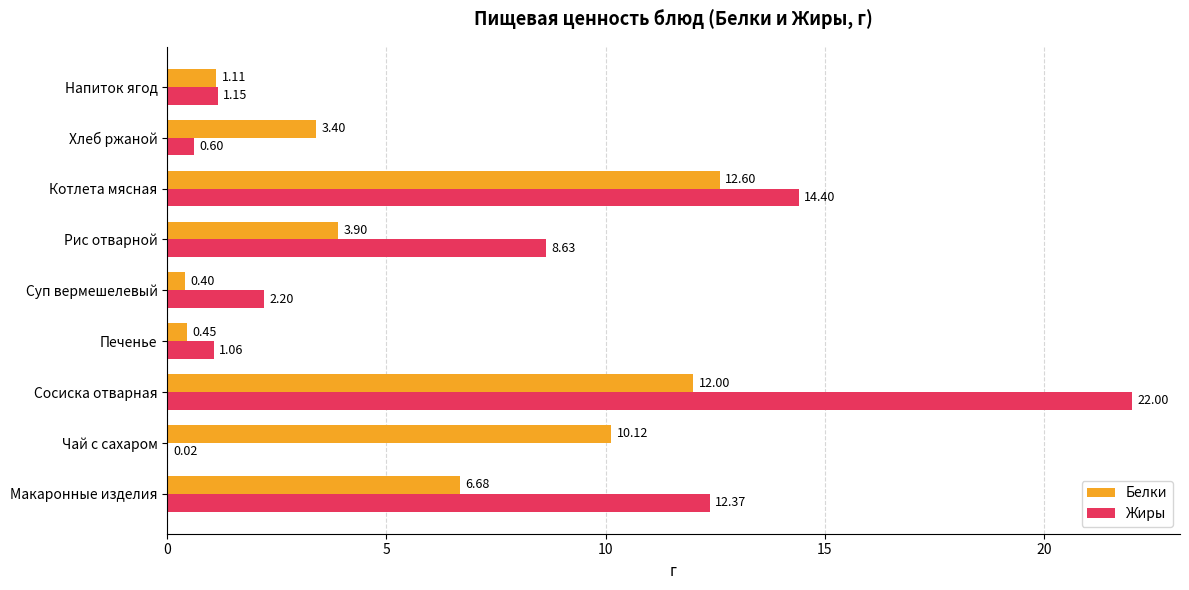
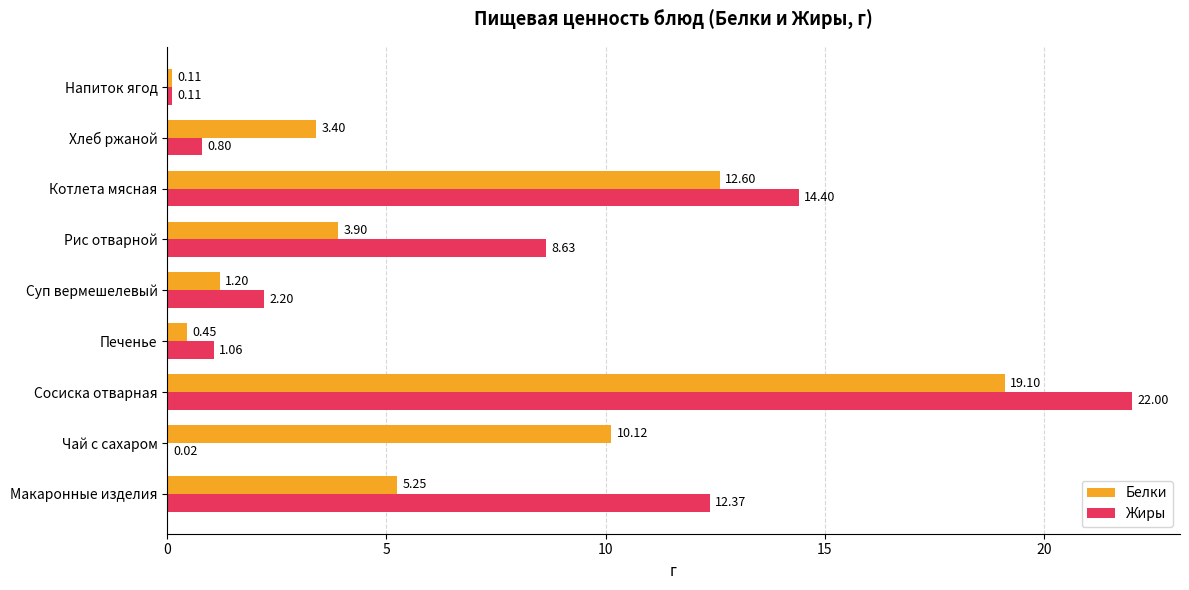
  {
    "Белки": {
-     "Напиток ягод": 1.11,
+     "Напиток ягод": 0.11,
      "Хлеб ржаной": 3.40,
      "Котлета мясная": 12.60,
      "Рис отварной": 3.90,
-     "Суп вермешелевый": 0.40,
+     "Суп вермешелевый": 1.20,
      "Печенье": 0.45,
-     "Сосиска отварная": 12.00,
+     "Сосиска отварная": 19.10,
      "Чай с сахаром": 10.12,
-     "Макаронные изделия": 6.68
+     "Макаронные изделия": 5.25
    },
    "Жиры": {
-     "Напиток ягод": 1.15,
-     "Хлеб ржаной": 0.60,
+     "Напиток ягод": 0.11,
+     "Хлеб ржаной": 0.80,
      "Котлета мясная": 14.40,
      "Рис отварной": 8.63,
      "Суп вермешелевый": 2.20,
      "Печенье": 1.06,
      "Сосиска отварная": 22.00,
      "Чай с сахаром": 0.02,
      "Макаронные изделия": 12.37
    }
  }
